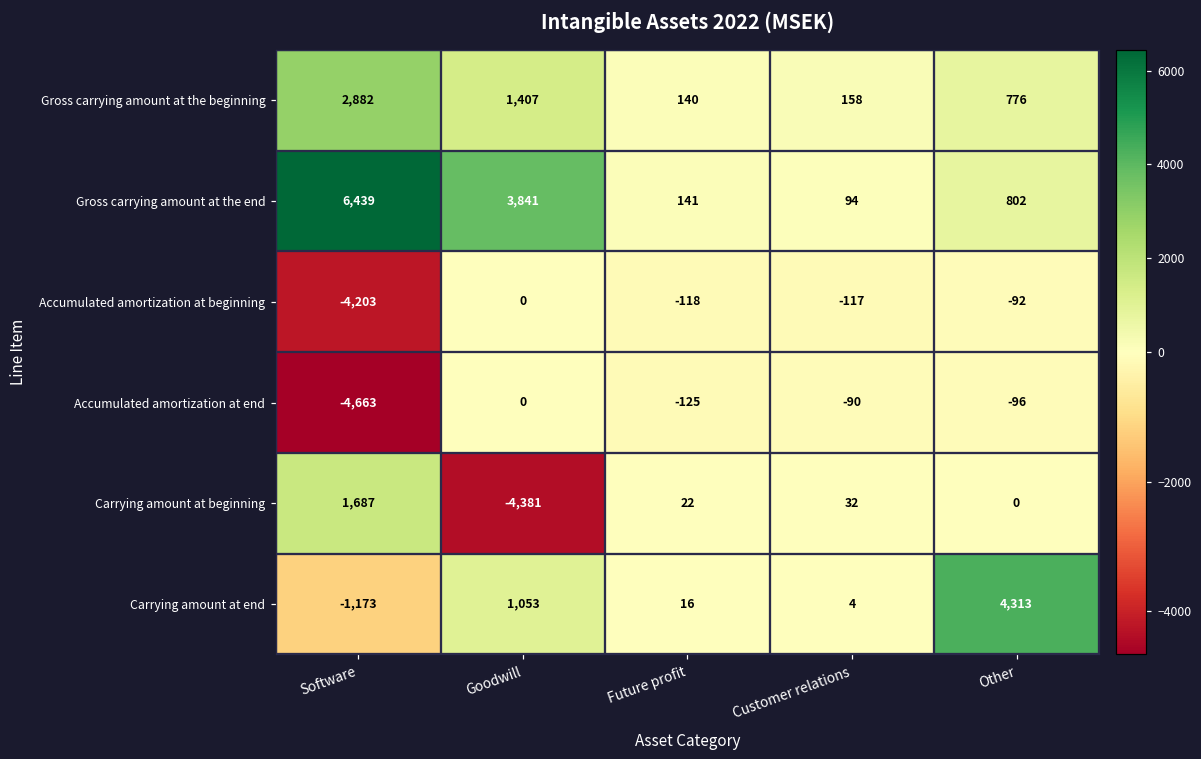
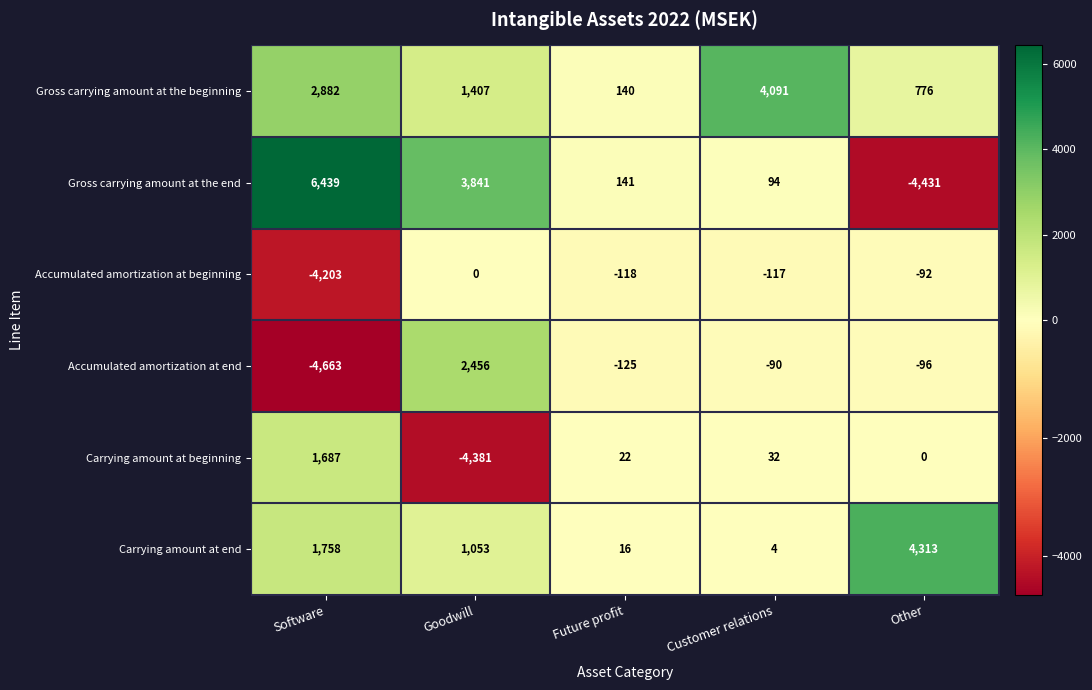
  {
    "Gross carrying amount at the beginning": {
      "Software": "2,882",
      "Goodwill": "1,407",
      "Future profit": "140",
-     "Customer relations": "158",
+     "Customer relations": "4,091",
      "Other": "776"
    },
    "Gross carrying amount at the end": {
      "Software": "6,439",
      "Goodwill": "3,841",
      "Future profit": "141",
      "Customer relations": "94",
-     "Other": "802"
+     "Other": "-4,431"
    },
    "Accumulated amortization at beginning": {
      "Software": "-4,203",
      "Goodwill": "0",
      "Future profit": "-118",
      "Customer relations": "-117",
      "Other": "-92"
    },
    "Accumulated amortization at end": {
      "Software": "-4,663",
-     "Goodwill": "0",
+     "Goodwill": "2,456",
      "Future profit": "-125",
      "Customer relations": "-90",
      "Other": "-96"
    },
    "Carrying amount at beginning": {
      "Software": "1,687",
      "Goodwill": "-4,381",
      "Future profit": "22",
      "Customer relations": "32",
      "Other": "0"
    },
    "Carrying amount at end": {
-     "Software": "-1,173",
+     "Software": "1,758",
      "Goodwill": "1,053",
      "Future profit": "16",
      "Customer relations": "4",
      "Other": "4,313"
    }
  }
